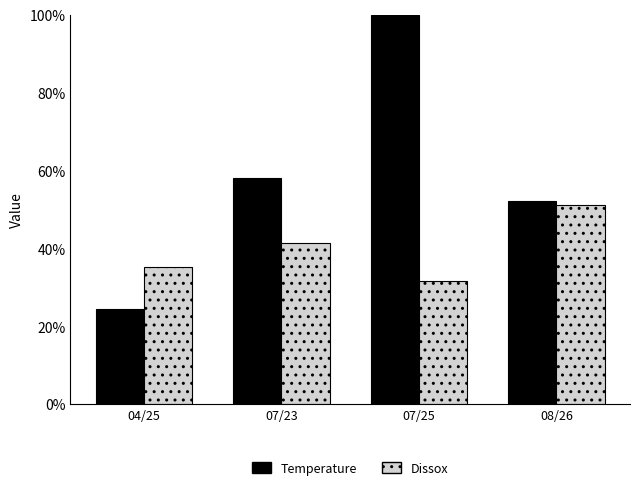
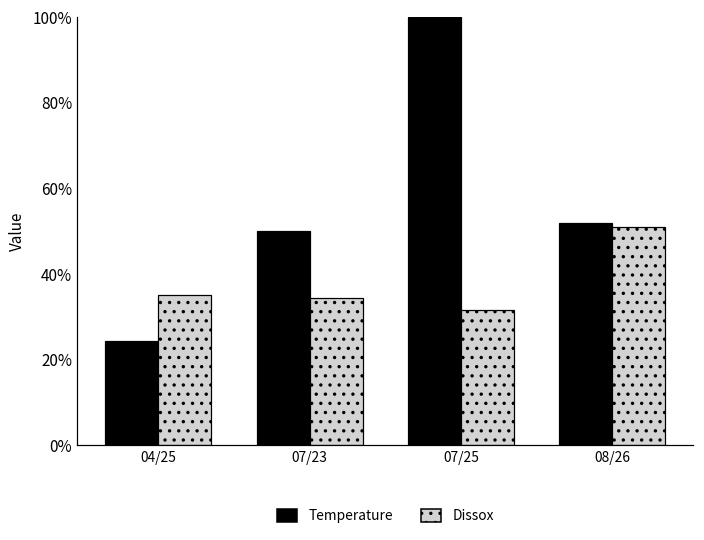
  {
    "Temperature": {
      "04/25": "24%",
-     "07/23": "58%",
+     "07/23": "50%",
      "07/25": "100%",
      "08/26": "52%"
    },
    "Dissox": {
      "04/25": "35%",
-     "07/23": "41%",
+     "07/23": "34%",
      "07/25": "32%",
      "08/26": "51%"
    }
  }
